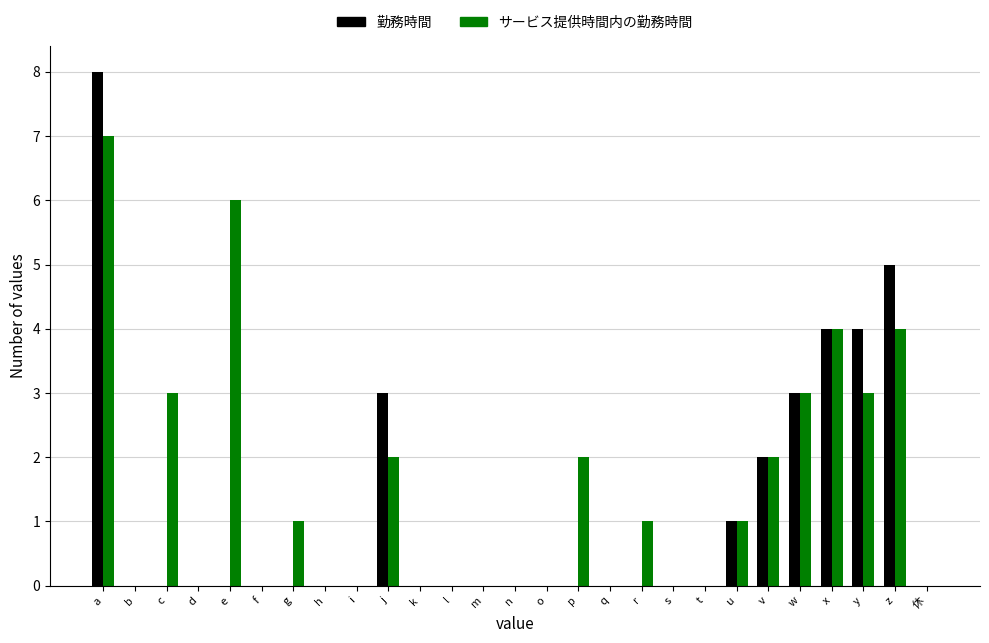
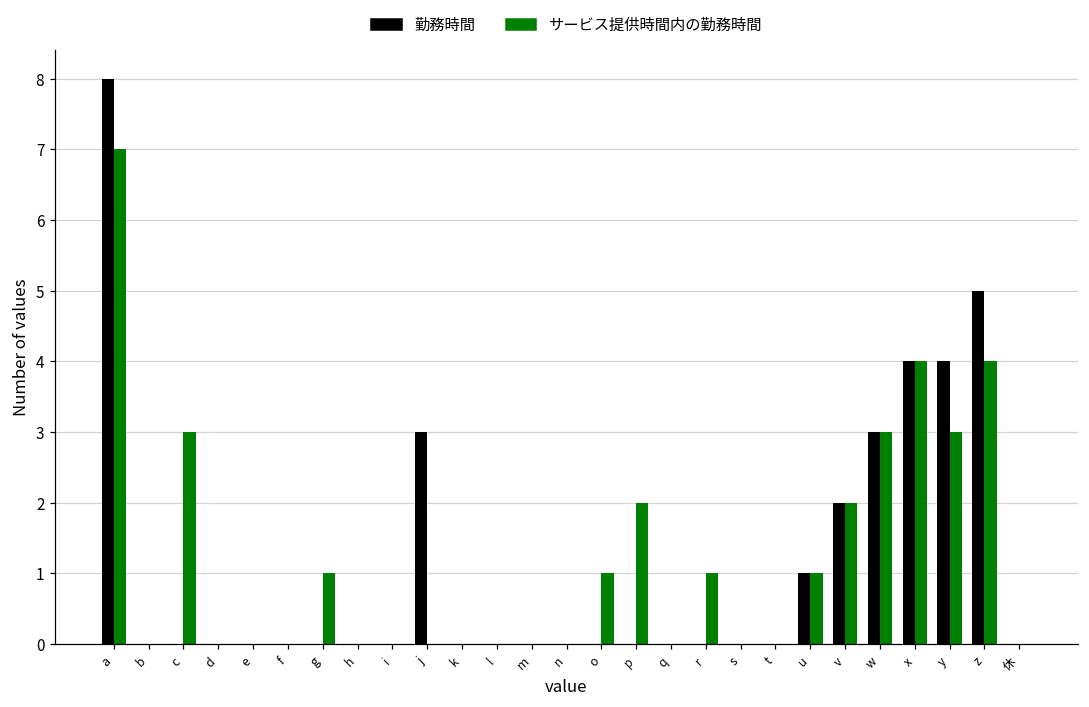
  {
    "勤務時間": {
      "a": 8,
      "b": 0,
      "c": 0,
      "d": 0,
      "e": 0,
      "f": 0,
      "g": 0,
      "h": 0,
      "i": 0,
      "j": 3,
      "k": 0,
      "l": 0,
      "m": 0,
      "n": 0,
      "o": 0,
      "p": 0,
      "q": 0,
      "r": 0,
      "s": 0,
      "t": 0,
      "u": 1,
      "v": 2,
      "w": 3,
      "x": 4,
      "y": 4,
      "z": 5,
      "休": 0
    },
    "サービス提供時間内の勤務時間": {
      "a": 7,
      "b": 0,
      "c": 3,
      "d": 0,
-     "e": 6,
+     "e": 0,
      "f": 0,
      "g": 1,
      "h": 0,
      "i": 0,
-     "j": 2,
+     "j": 0,
      "k": 0,
      "l": 0,
      "m": 0,
      "n": 0,
-     "o": 0,
+     "o": 1,
      "p": 2,
      "q": 0,
      "r": 1,
      "s": 0,
      "t": 0,
      "u": 1,
      "v": 2,
      "w": 3,
      "x": 4,
      "y": 3,
      "z": 4,
      "休": 0
    }
  }
